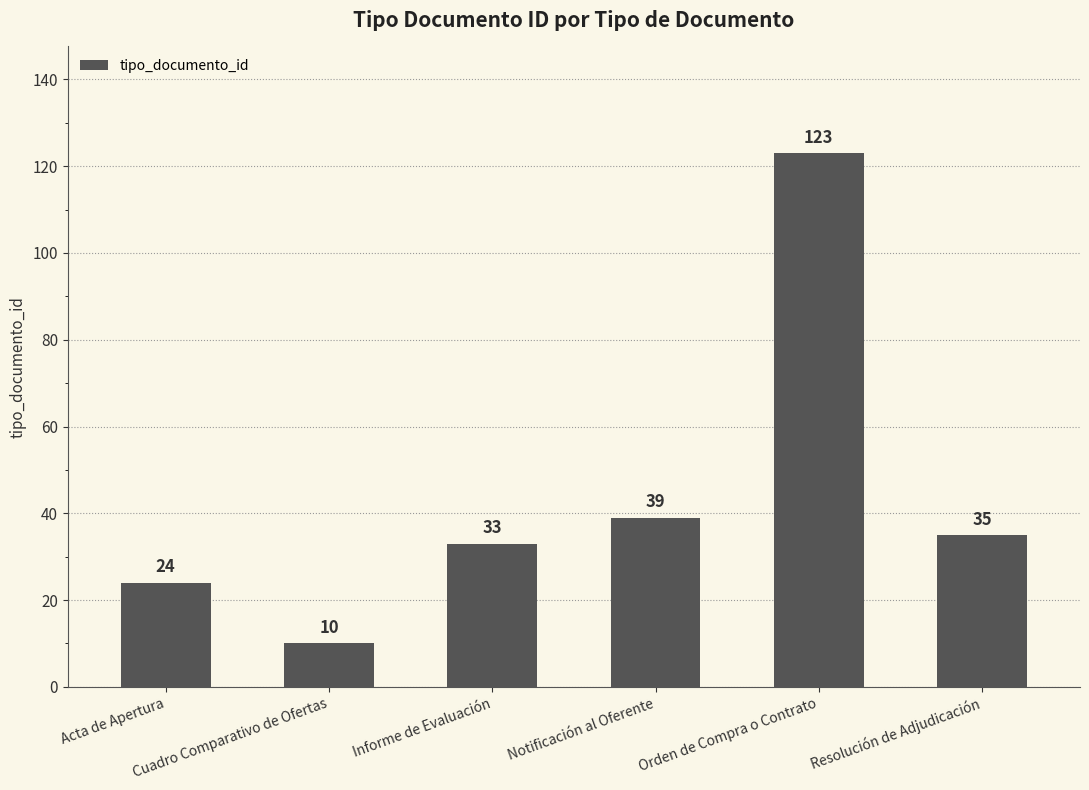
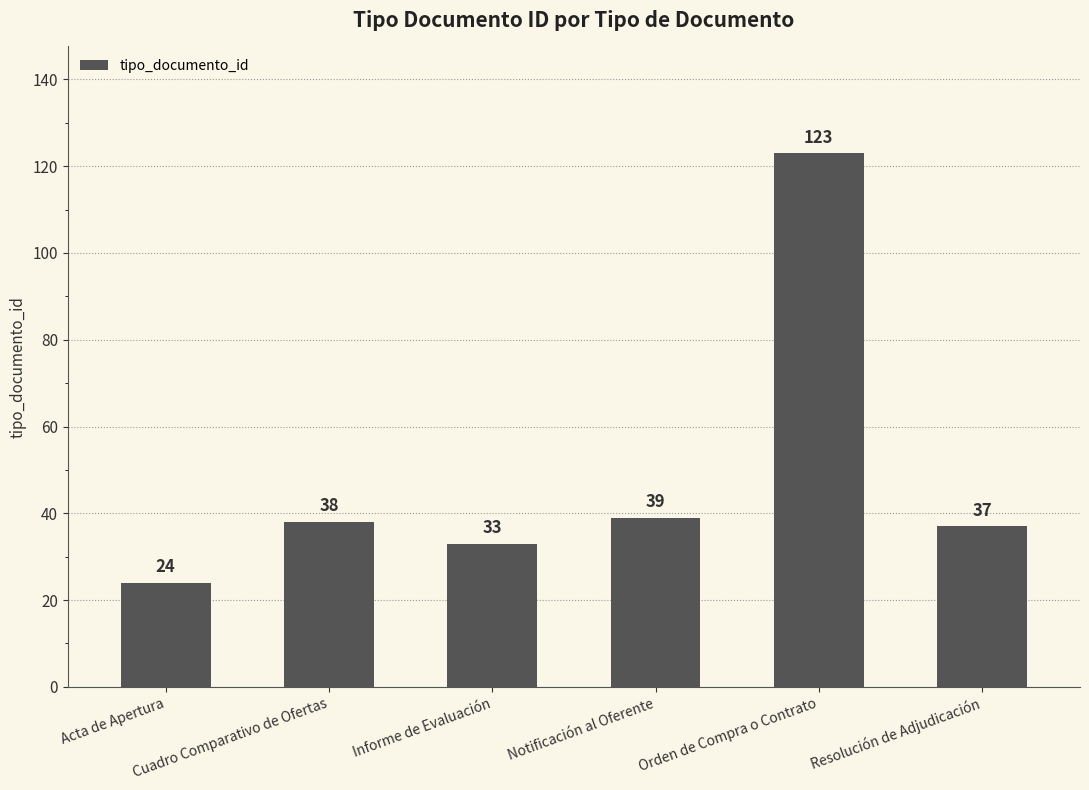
  {
    "Acta de Apertura": 24,
-   "Cuadro Comparativo de Ofertas": 10,
+   "Cuadro Comparativo de Ofertas": 38,
    "Informe de Evaluación": 33,
    "Notificación al Oferente": 39,
    "Orden de Compra o Contrato": 123,
-   "Resolución de Adjudicación": 35
+   "Resolución de Adjudicación": 37
  }
